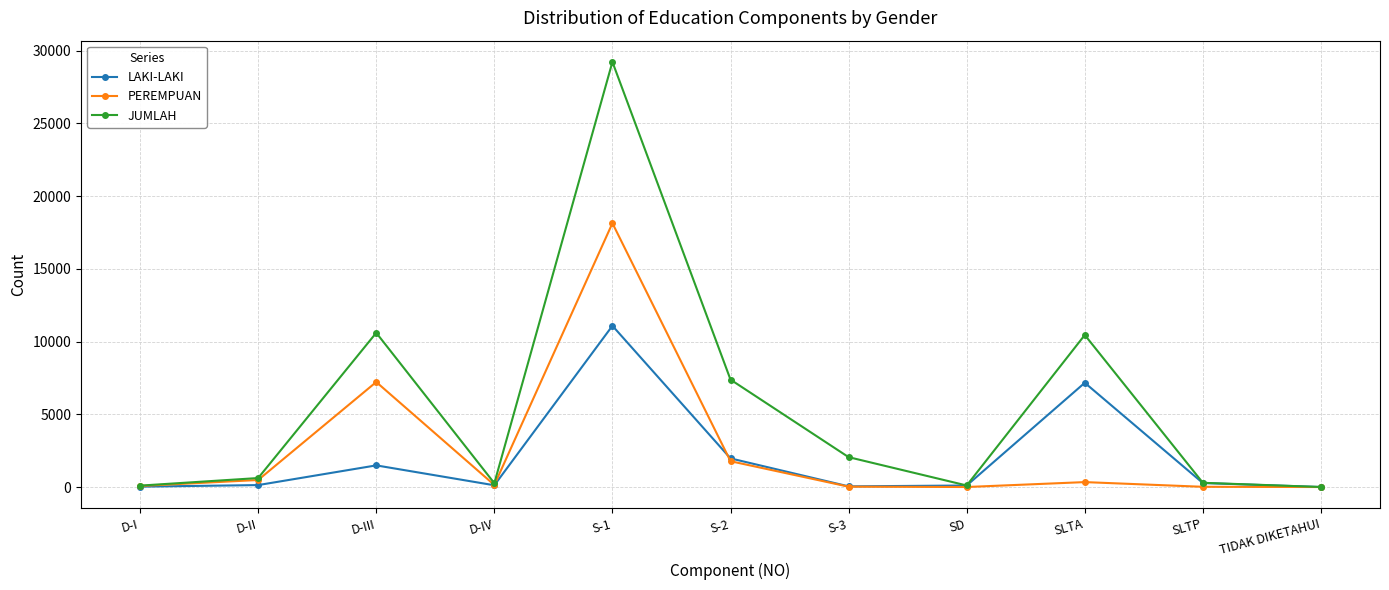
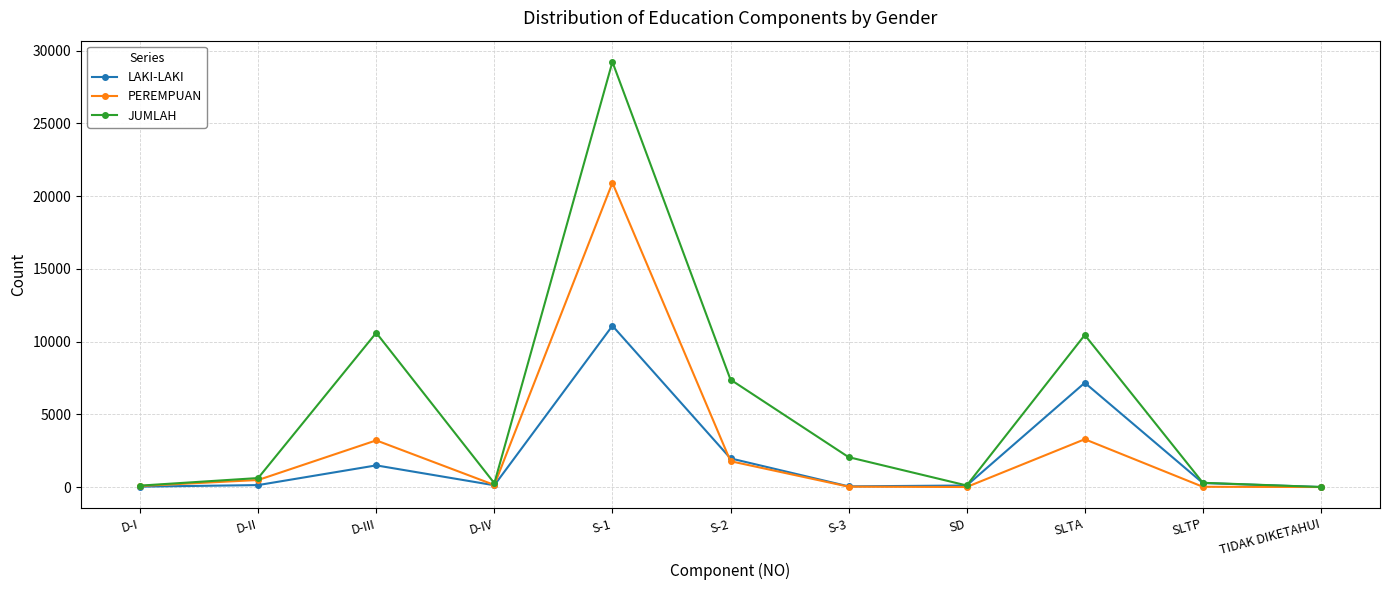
  {
    "LAKI-LAKI": {
      "D-II": 100,
      "D-III": 1500,
      "S-1": 11100,
      "S-2": 2000,
      "SLTA": 7200
    },
    "PEREMPUAN": {
-     "D-III": 7200,
-     "S-1": 18100,
+     "D-III": 3200,
+     "S-1": 20900,
      "S-2": 1800,
-     "SLTA": 300,
+     "SLTA": 3300,
      "SLTP": 0
    },
    "JUMLAH": {
      "D-III": 10600,
      "S-1": 29200,
      "S-2": 7400,
      "S-3": 2100,
      "SLTA": 10400
    }
  }
